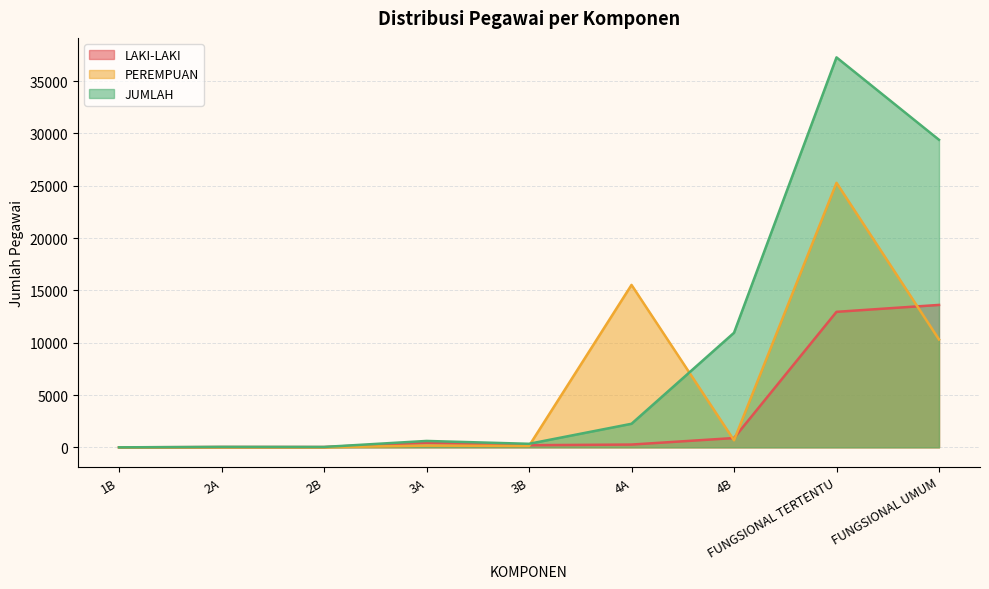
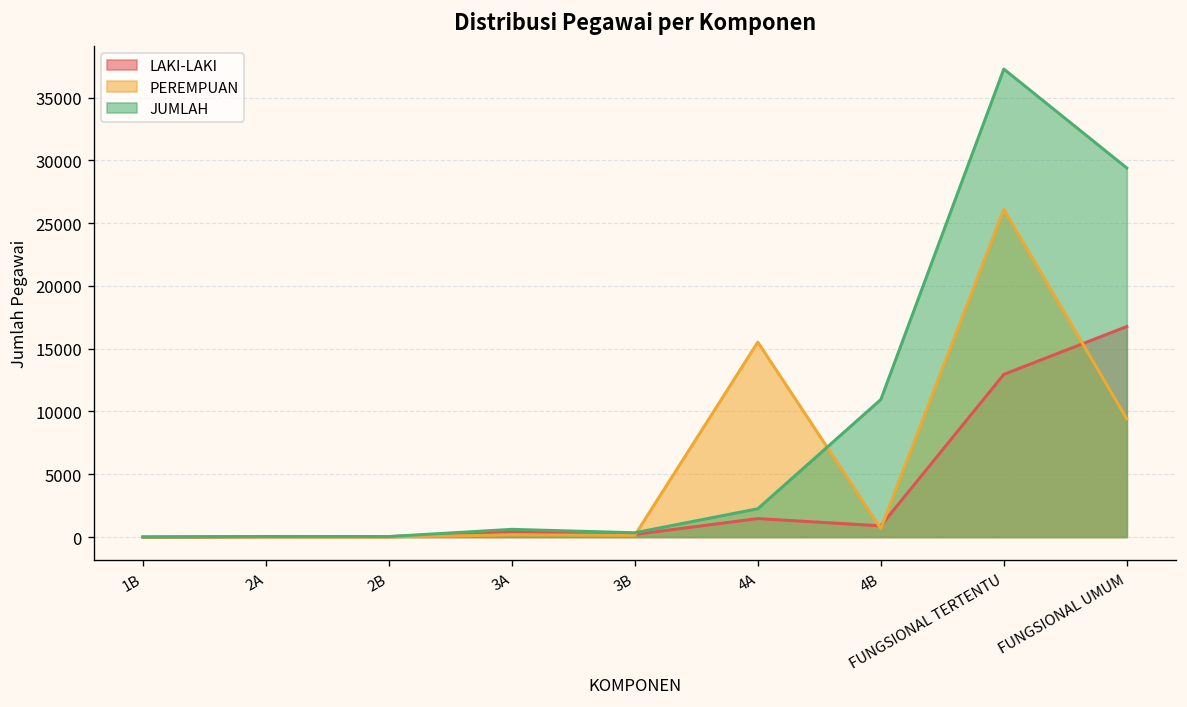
  {
    "LAKI-LAKI": {
-     "4A": 300,
+     "4A": 1500,
      "FUNGSIONAL TERTENTU": 12900,
-     "FUNGSIONAL UMUM": 13600
+     "FUNGSIONAL UMUM": 16800
    },
    "PEREMPUAN": {
      "3A": 200,
      "4A": 15500,
-     "FUNGSIONAL TERTENTU": 25300,
-     "FUNGSIONAL UMUM": 10300
+     "FUNGSIONAL TERTENTU": 26100,
+     "FUNGSIONAL UMUM": 9400
    },
    "JUMLAH": {
      "4A": 2300,
      "4B": 10900,
      "FUNGSIONAL TERTENTU": 37300,
      "FUNGSIONAL UMUM": 29400
    }
  }
